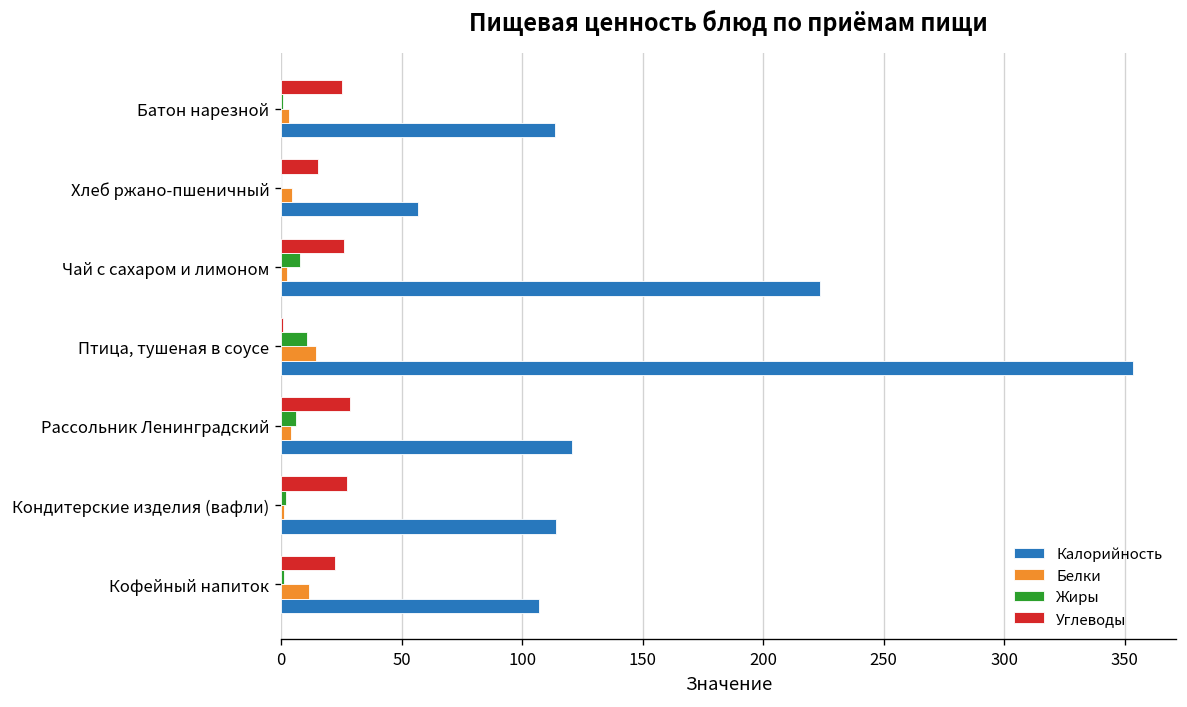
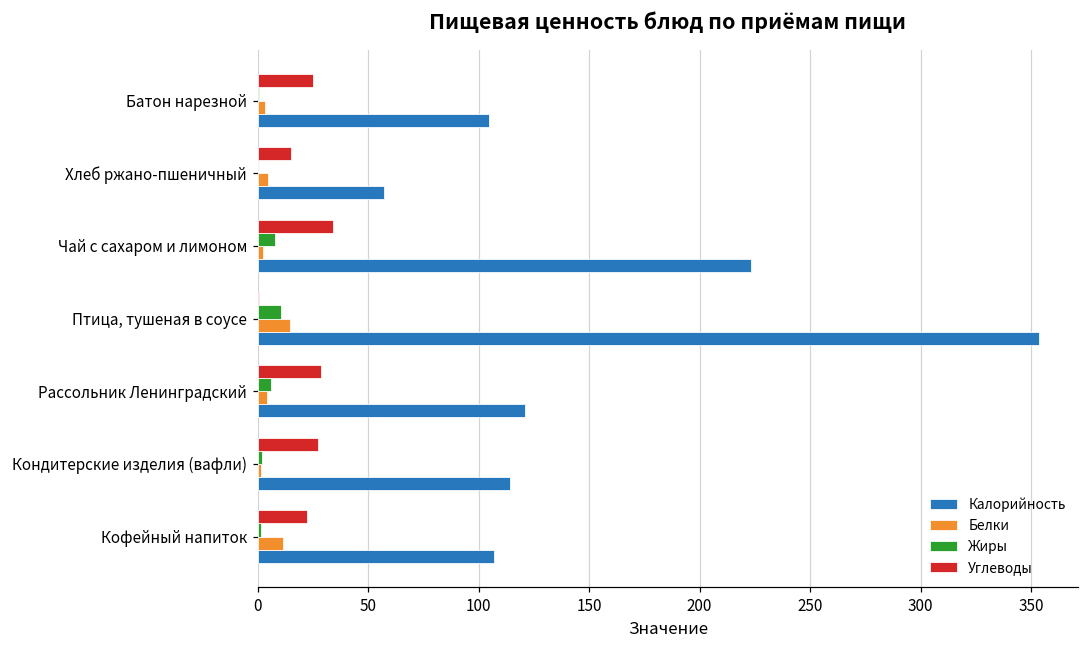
  {
    "Калорийность": {
-     "Батон нарезной": 114,
+     "Батон нарезной": 105,
      "Хлеб ржано-пшеничный": 57,
      "Чай с сахаром и лимоном": 224,
      "Птица, тушеная в соусе": 354,
      "Рассольник Ленинградский": 121,
      "Кондитерские изделия (вафли)": 114,
      "Кофейный напиток": 107
    },
    "Белки": {
      "Батон нарезной": 3,
      "Хлеб ржано-пшеничный": 5,
      "Чай с сахаром и лимоном": 3,
      "Птица, тушеная в соусе": 15,
      "Рассольник Ленинградский": 4,
      "Кондитерские изделия (вафли)": 1,
      "Кофейный напиток": 12
    },
    "Жиры": {
      "Хлеб ржано-пшеничный": 0,
      "Чай с сахаром и лимоном": 8,
      "Птица, тушеная в соусе": 11,
      "Рассольник Ленинградский": 6,
      "Кондитерские изделия (вафли)": 2,
      "Кофейный напиток": 1
    },
    "Углеводы": {
      "Батон нарезной": 25,
      "Хлеб ржано-пшеничный": 15,
-     "Чай с сахаром и лимоном": 26,
+     "Чай с сахаром и лимоном": 34,
      "Рассольник Ленинградский": 29,
      "Кондитерские изделия (вафли)": 27,
      "Кофейный напиток": 22
    }
  }
